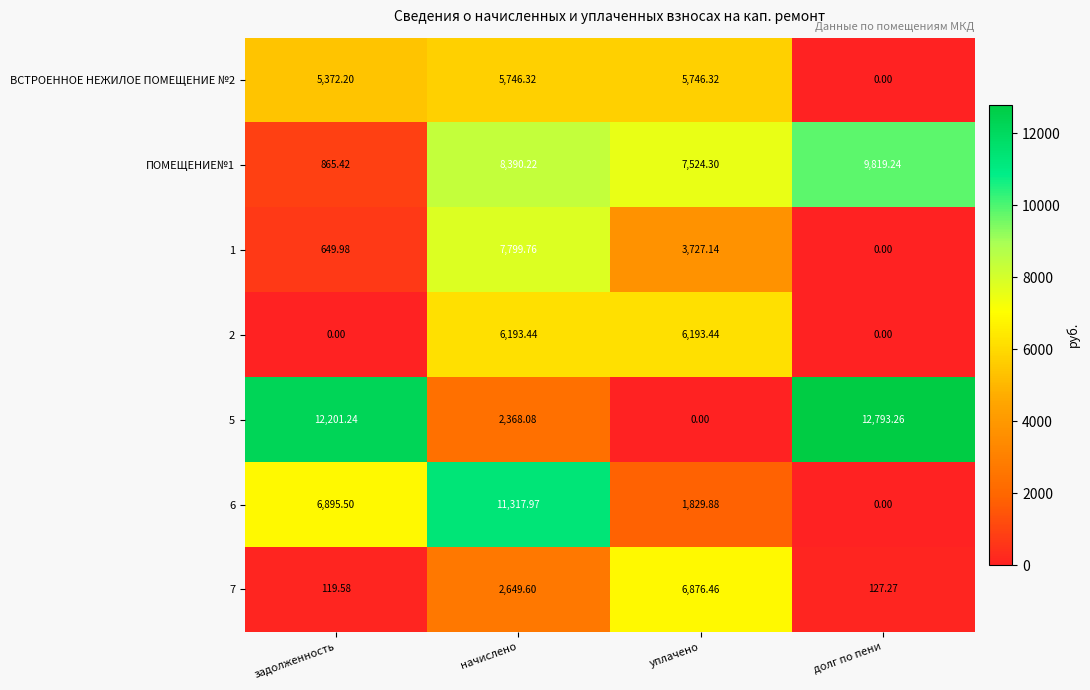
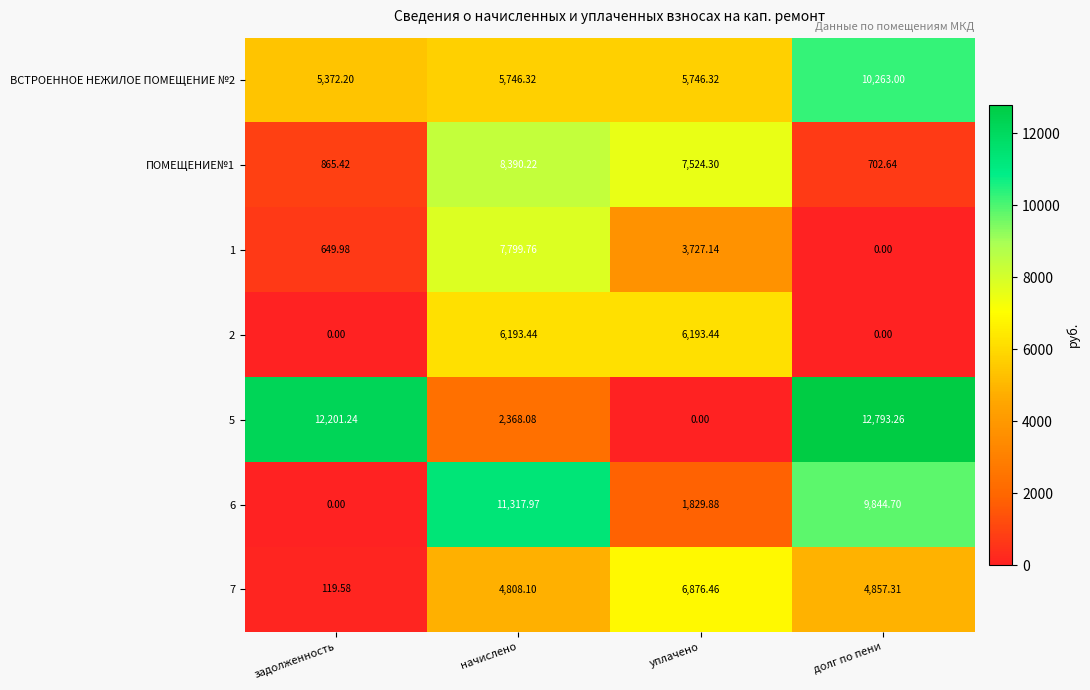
  {
    "ВСТРОЕННОЕ НЕЖИЛОЕ ПОМЕЩЕНИЕ №2": {
      "задолженность": "5,372.20",
      "начислено": "5,746.32",
      "уплачено": "5,746.32",
-     "долг по пени": "0.00"
+     "долг по пени": "10,263.00"
    },
    "ПОМЕЩЕНИЕ№1": {
      "задолженность": "865.42",
      "начислено": "8,390.22",
      "уплачено": "7,524.30",
-     "долг по пени": "9,819.24"
+     "долг по пени": "702.64"
    },
    "1": {
      "задолженность": "649.98",
      "начислено": "7,799.76",
      "уплачено": "3,727.14",
      "долг по пени": "0.00"
    },
    "2": {
      "задолженность": "0.00",
      "начислено": "6,193.44",
      "уплачено": "6,193.44",
      "долг по пени": "0.00"
    },
    "5": {
      "задолженность": "12,201.24",
      "начислено": "2,368.08",
      "уплачено": "0.00",
      "долг по пени": "12,793.26"
    },
    "6": {
-     "задолженность": "6,895.50",
+     "задолженность": "0.00",
      "начислено": "11,317.97",
      "уплачено": "1,829.88",
-     "долг по пени": "0.00"
+     "долг по пени": "9,844.70"
    },
    "7": {
      "задолженность": "119.58",
-     "начислено": "2,649.60",
+     "начислено": "4,808.10",
      "уплачено": "6,876.46",
-     "долг по пени": "127.27"
+     "долг по пени": "4,857.31"
    }
  }
